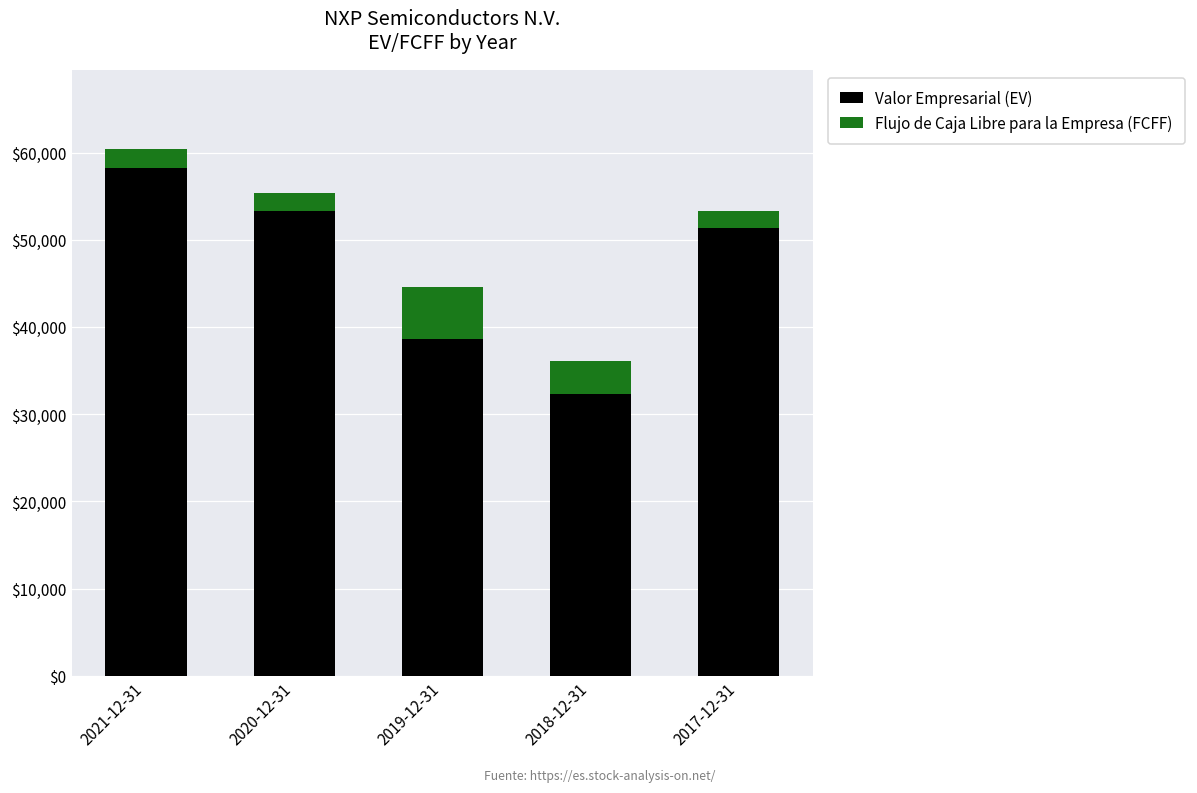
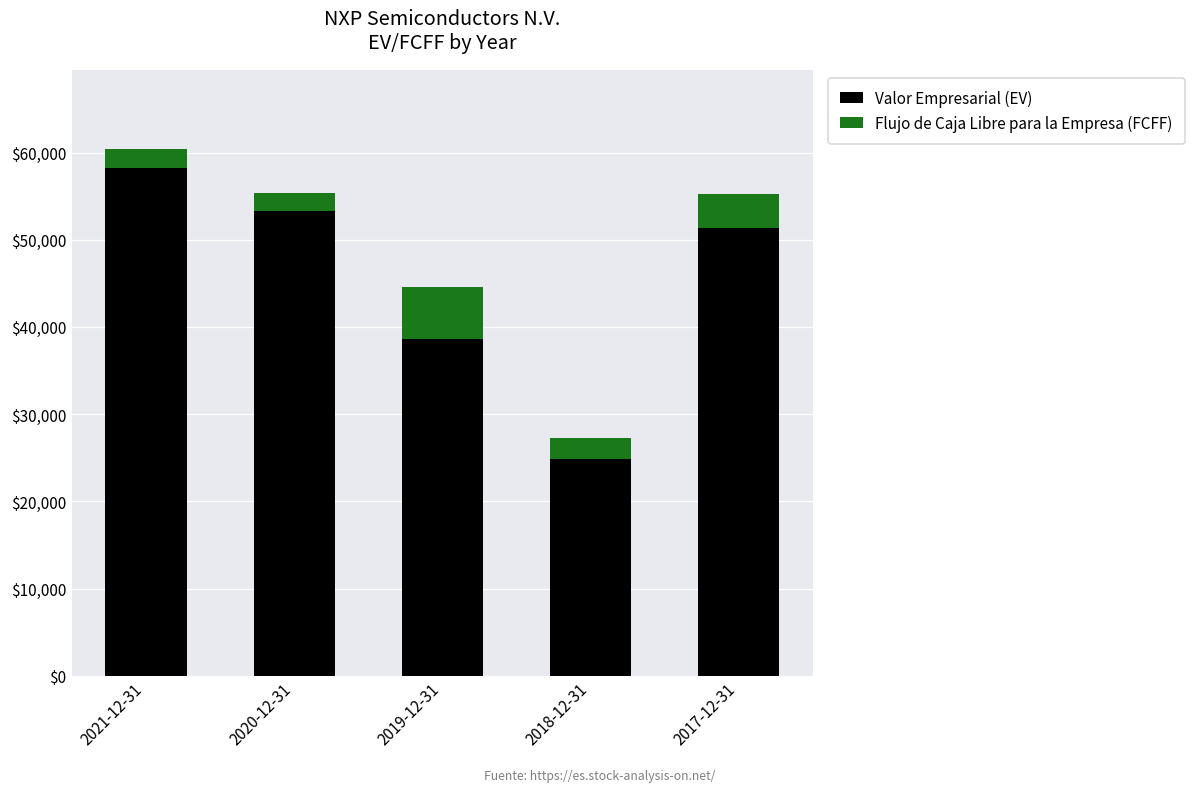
  {
    "Valor Empresarial (EV)": {
      "2021-12-31": "$58,000",
      "2020-12-31": "$53,000",
      "2019-12-31": "$39,000",
-     "2018-12-31": "$32,000",
+     "2018-12-31": "$25,000",
      "2017-12-31": "$51,000"
    },
    "Flujo de Caja Libre para la Empresa (FCFF)": {
      "2021-12-31": "$2,000",
      "2020-12-31": "$2,000",
      "2019-12-31": "$6,000",
-     "2018-12-31": "$4,000",
-     "2017-12-31": "$2,000"
+     "2018-12-31": "$2,000",
+     "2017-12-31": "$4,000"
    }
  }
